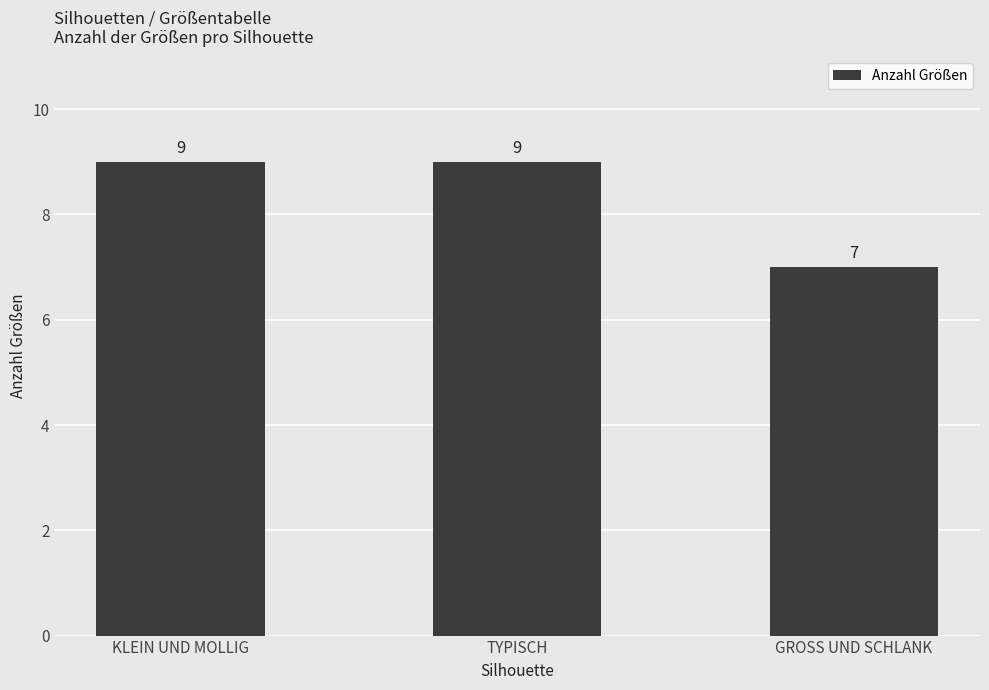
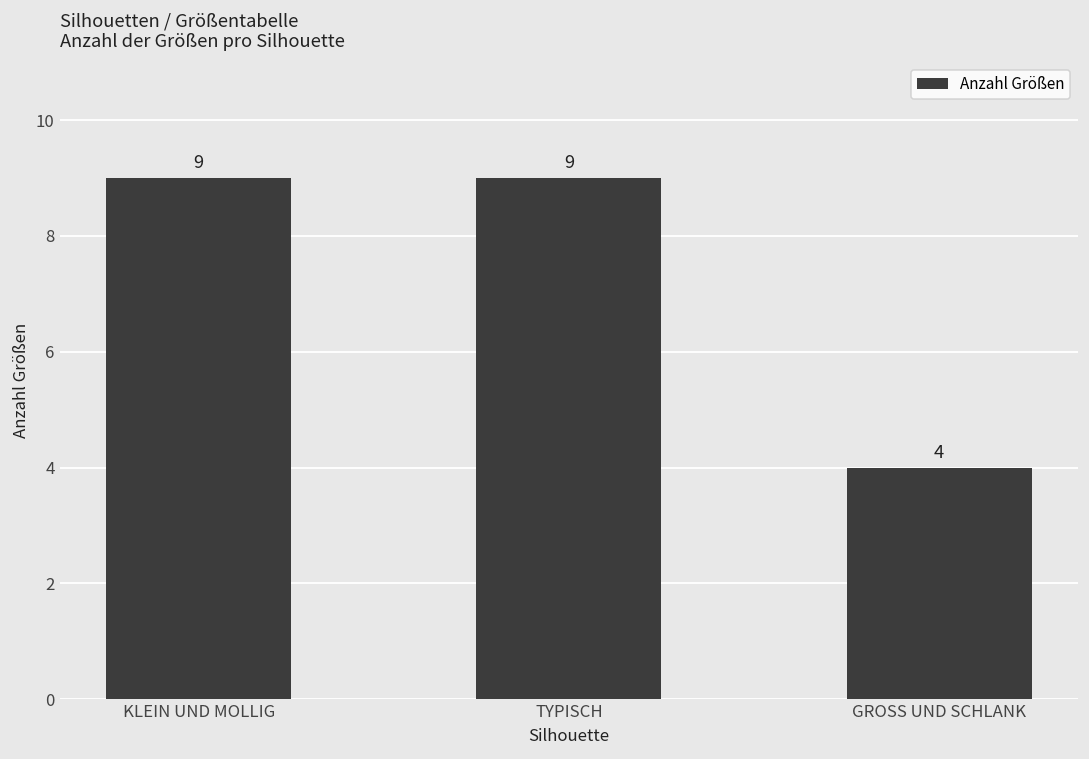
  {
    "KLEIN UND MOLLIG": 9,
    "TYPISCH": 9,
-   "GROSS UND SCHLANK": 7
+   "GROSS UND SCHLANK": 4
  }
